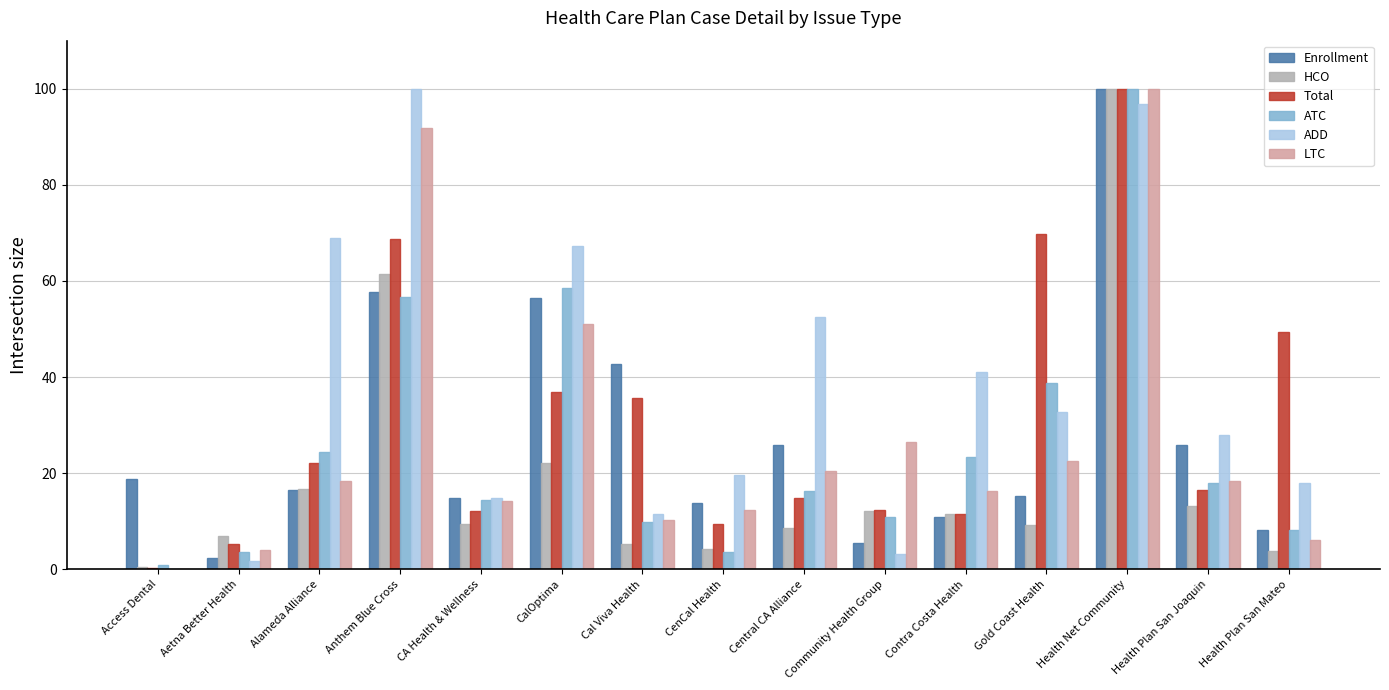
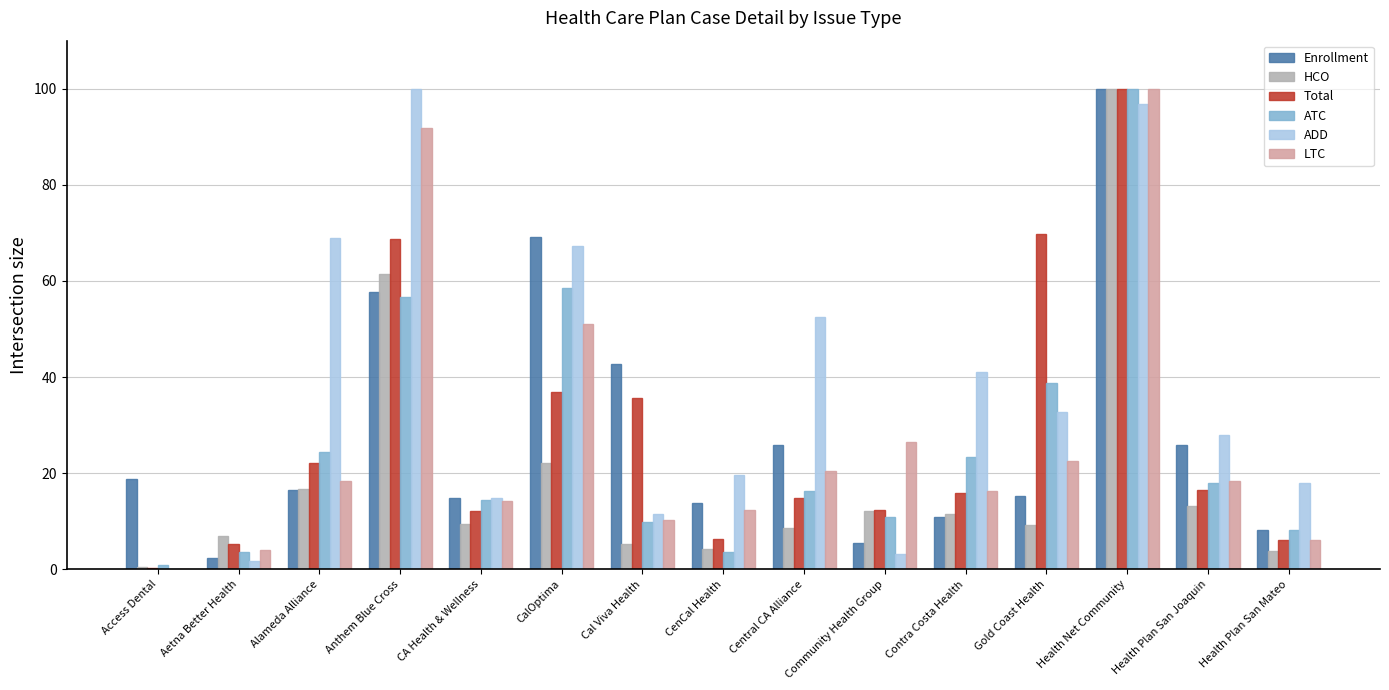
  {
    "Enrollment": {
      "Access Dental": 19,
      "Aetna Better Health": 2,
      "Alameda Alliance": 16,
      "Anthem Blue Cross": 58,
      "CA Health & Wellness": 15,
-     "CalOptima": 57,
+     "CalOptima": 69,
      "Cal Viva Health": 43,
      "CenCal Health": 14,
      "Central CA Alliance": 26,
      "Community Health Group": 6,
      "Contra Costa Health": 11,
      "Gold Coast Health": 15,
      "Health Net Community": 100,
      "Health Plan San Joaquin": 26,
      "Health Plan San Mateo": 8
    },
    "Total": {
      "Aetna Better Health": 5,
      "Alameda Alliance": 22,
      "Anthem Blue Cross": 69,
      "CA Health & Wellness": 12,
      "CalOptima": 37,
      "Cal Viva Health": 36,
-     "CenCal Health": 9,
+     "CenCal Health": 6,
      "Central CA Alliance": 15,
      "Community Health Group": 12,
-     "Contra Costa Health": 11,
+     "Contra Costa Health": 16,
      "Gold Coast Health": 70,
      "Health Net Community": 100,
      "Health Plan San Joaquin": 16,
-     "Health Plan San Mateo": 49
+     "Health Plan San Mateo": 6
    }
  }
